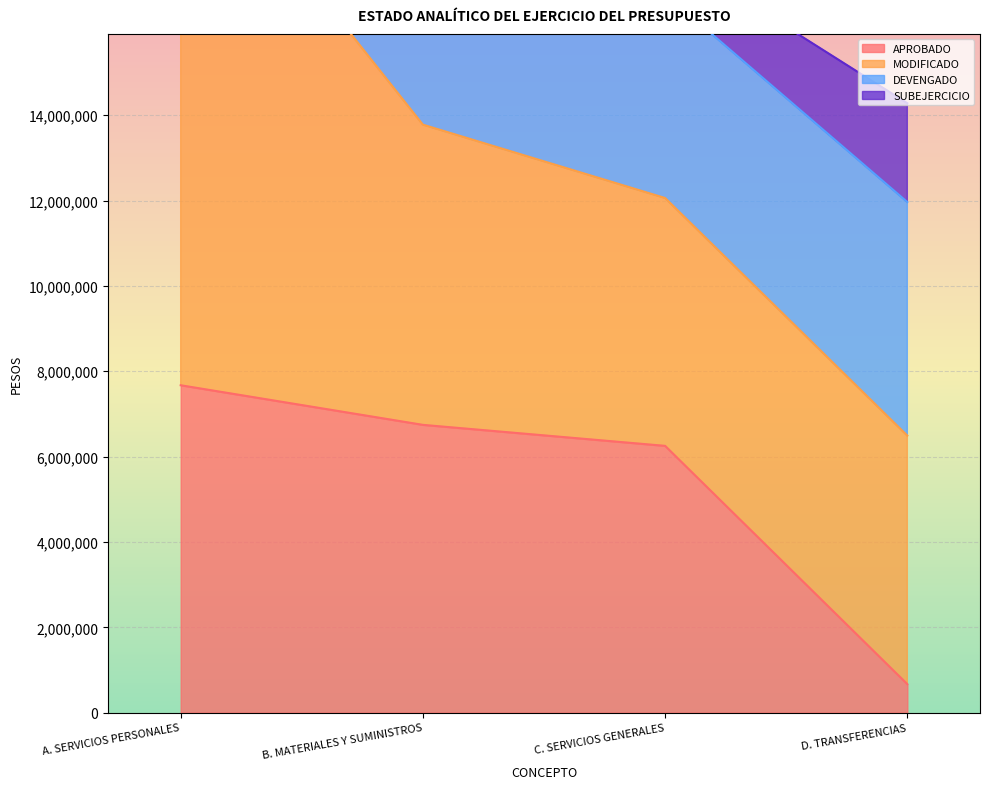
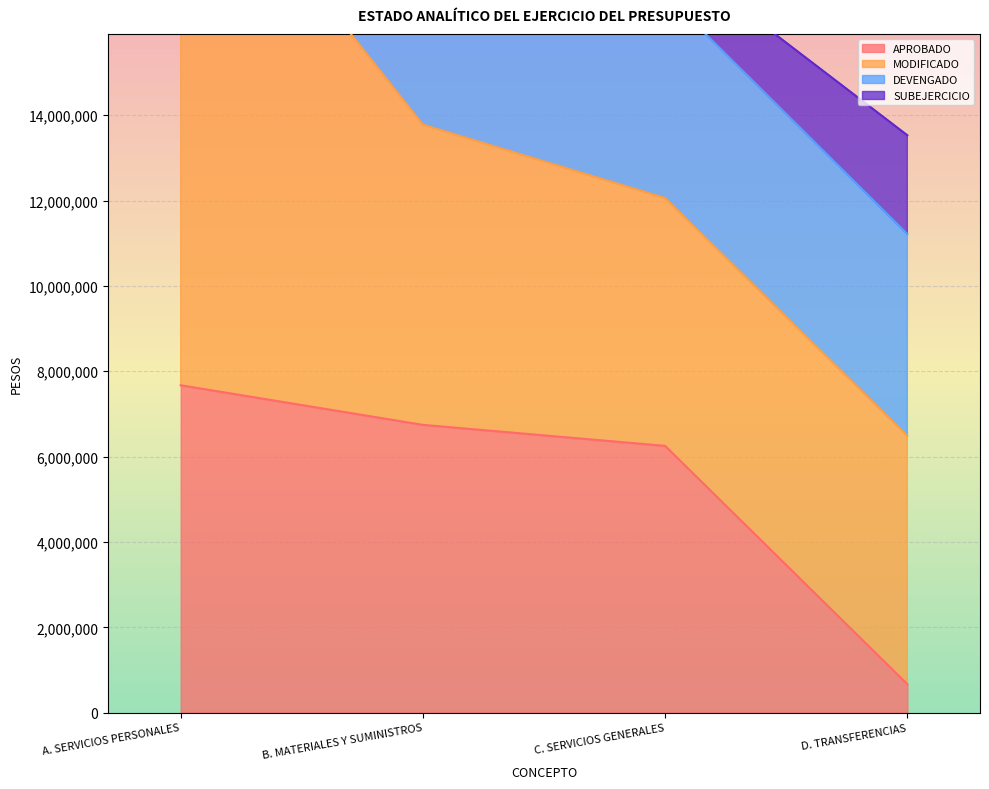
  {
    "APROBADO": {
      "A. SERVICIOS PERSONALES": "7,700,000",
      "B. MATERIALES Y SUMINISTROS": "6,700,000",
      "C. SERVICIOS GENERALES": "6,300,000",
      "D. TRANSFERENCIAS": "700,000"
    },
    "MODIFICADO": {
      "B. MATERIALES Y SUMINISTROS": "7,000,000",
      "C. SERVICIOS GENERALES": "5,800,000",
      "D. TRANSFERENCIAS": "5,800,000"
    },
    "DEVENGADO": {
-     "D. TRANSFERENCIAS": "5,500,000"
+     "D. TRANSFERENCIAS": "4,700,000"
    }
  }
